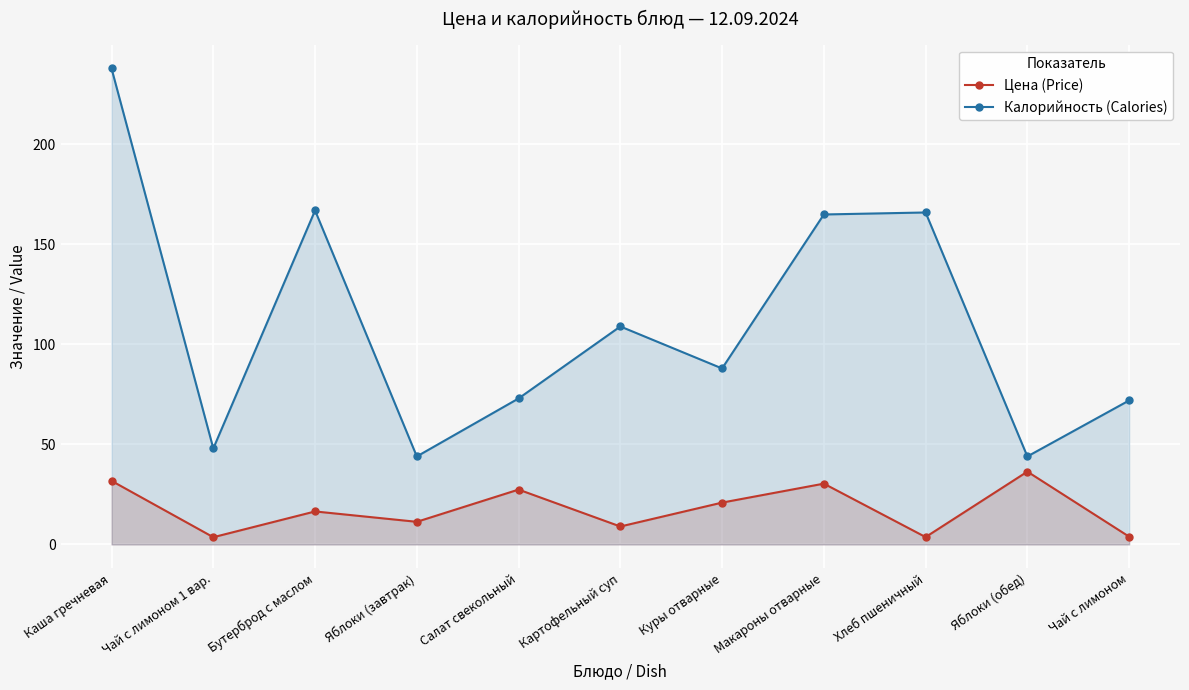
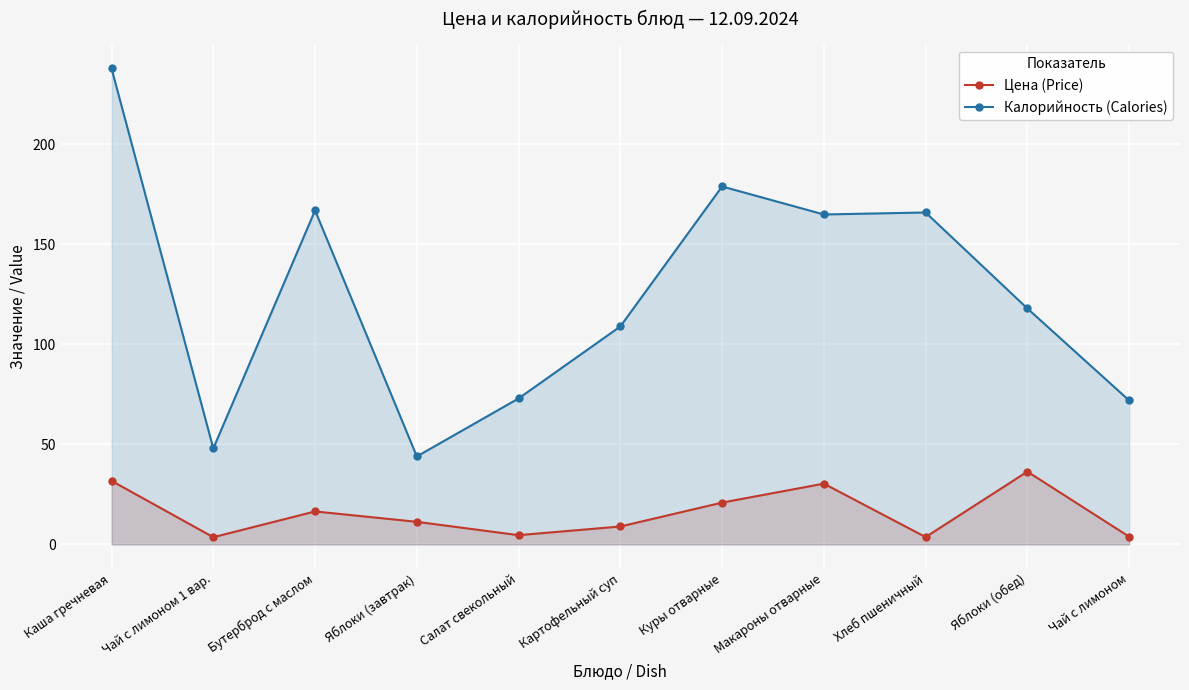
  {
    "Цена (Price)": {
      "Каша гречневая": 32,
      "Чай с лимоном 1 вар.": 4,
      "Бутерброд с маслом": 17,
      "Яблоки (завтрак)": 11,
-     "Салат свекольный": 27,
+     "Салат свекольный": 5,
      "Картофельный суп": 9,
      "Куры отварные": 21,
      "Макароны отварные": 30,
      "Хлеб пшеничный": 4,
      "Яблоки (обед)": 36,
      "Чай с лимоном": 4
    },
    "Калорийность (Calories)": {
      "Каша гречневая": 238,
      "Чай с лимоном 1 вар.": 48,
      "Бутерброд с маслом": 167,
      "Яблоки (завтрак)": 44,
      "Салат свекольный": 73,
      "Картофельный суп": 109,
-     "Куры отварные": 88,
+     "Куры отварные": 179,
      "Макароны отварные": 165,
      "Хлеб пшеничный": 166,
-     "Яблоки (обед)": 44,
+     "Яблоки (обед)": 118,
      "Чай с лимоном": 72
    }
  }
